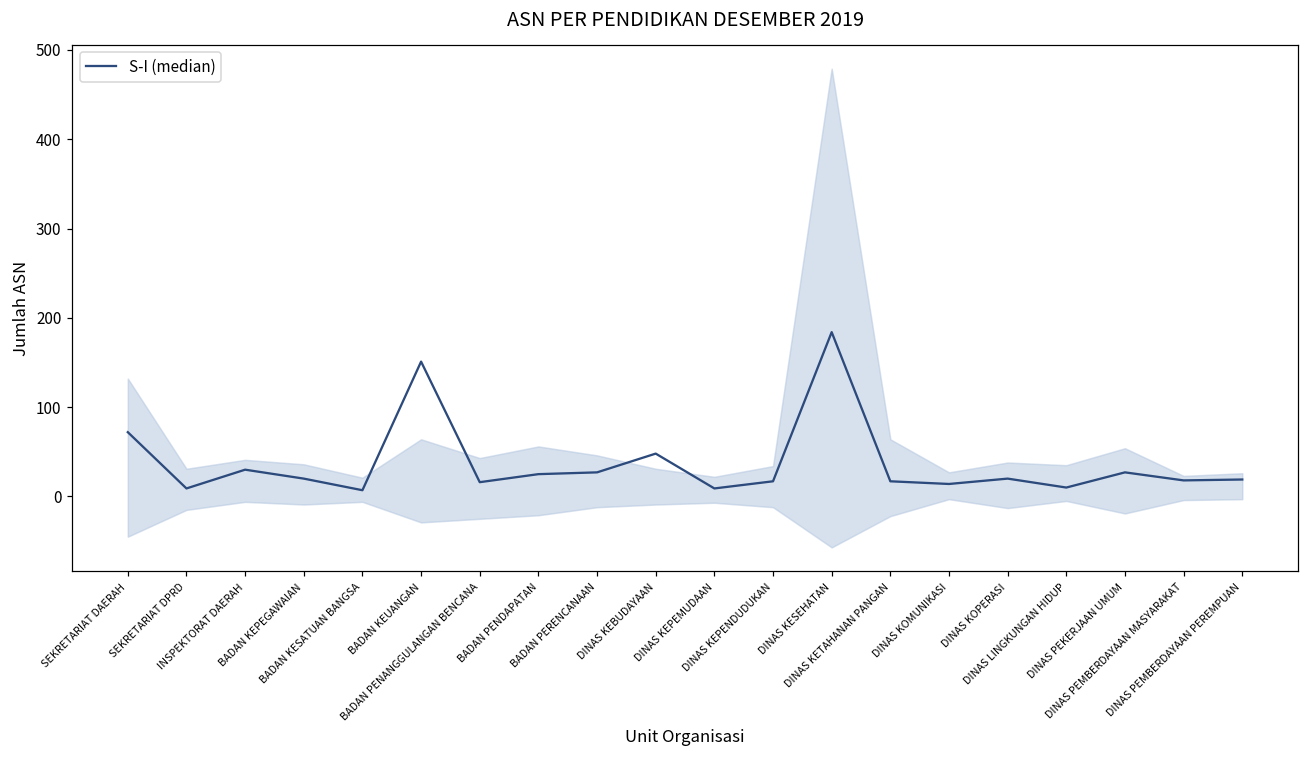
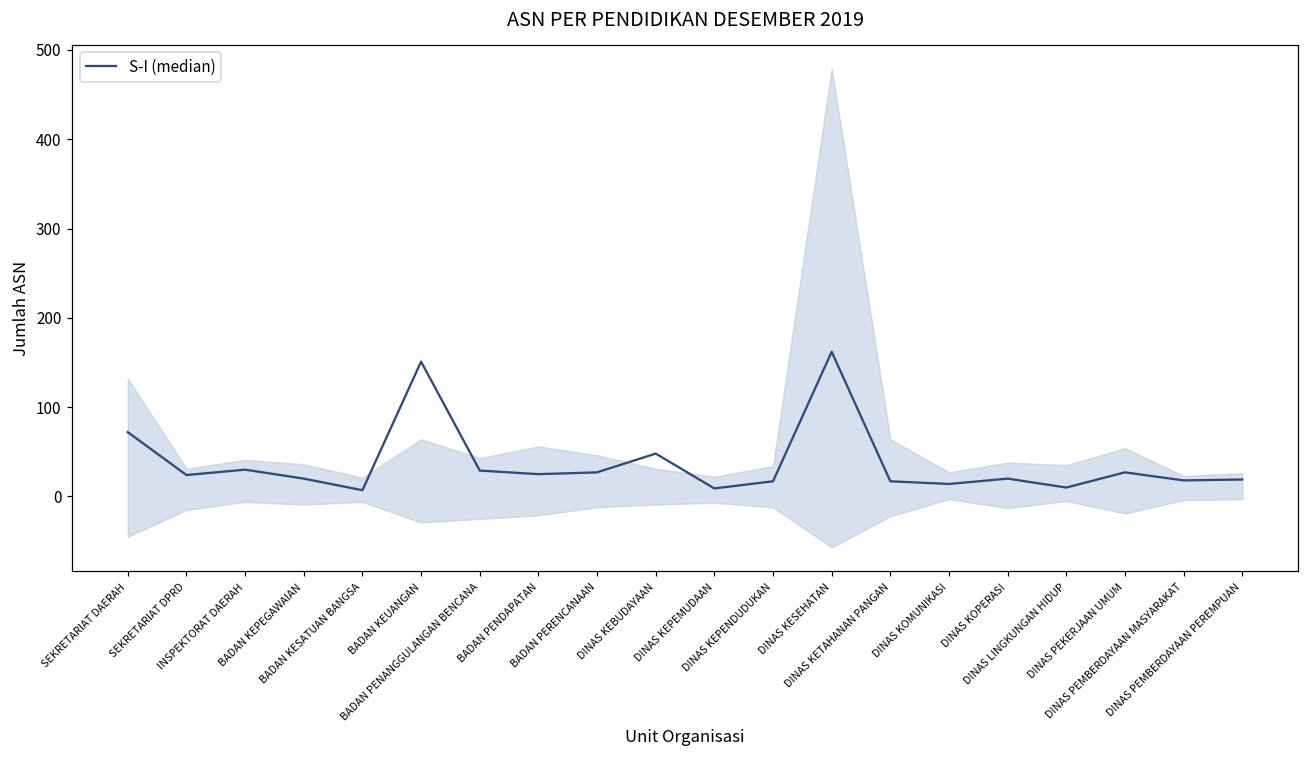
  {
    "S-I (median)": {
      "SEKRETARIAT DAERAH": 70,
-     "SEKRETARIAT DPRD": 10,
+     "SEKRETARIAT DPRD": 20,
      "INSPEKTORAT DAERAH": 30,
      "BADAN KEPEGAWAIAN": 20,
      "BADAN KESATUAN BANGSA": 10,
      "BADAN KEUANGAN": 150,
-     "BADAN PENANGGULANGAN BENCANA": 20,
+     "BADAN PENANGGULANGAN BENCANA": 30,
      "BADAN PENDAPATAN": 30,
      "BADAN PERENCANAAN": 30,
      "DINAS KEBUDAYAAN": 50,
      "DINAS KEPEMUDAAN": 10,
      "DINAS KEPENDUDUKAN": 20,
-     "DINAS KESEHATAN": 180,
+     "DINAS KESEHATAN": 160,
      "DINAS KETAHANAN PANGAN": 20,
      "DINAS KOMUNIKASI": 10,
      "DINAS KOPERASI": 20,
      "DINAS LINGKUNGAN HIDUP": 10,
      "DINAS PEKERJAAN UMUM": 30,
      "DINAS PEMBERDAYAAN MASYARAKAT": 20,
      "DINAS PEMBERDAYAAN PEREMPUAN": 20
    }
  }
